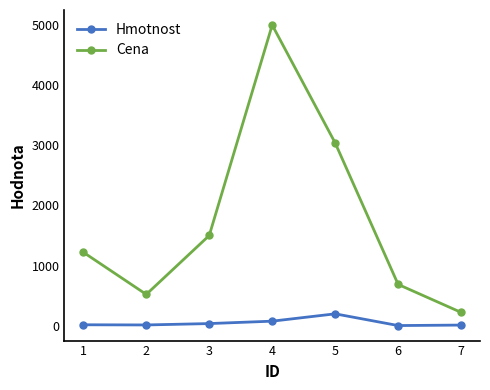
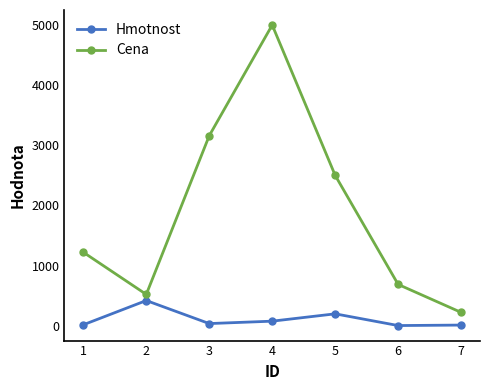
  {
    "Hmotnost": {
      "1": 0,
-     "2": 0,
+     "2": 400,
      "3": 0,
      "4": 100,
      "5": 200,
      "6": 0,
      "7": 0
    },
    "Cena": {
      "1": 1200,
      "2": 500,
-     "3": 1500,
+     "3": 3200,
      "4": 5000,
-     "5": 3000,
+     "5": 2500,
      "6": 700,
      "7": 200
    }
  }
